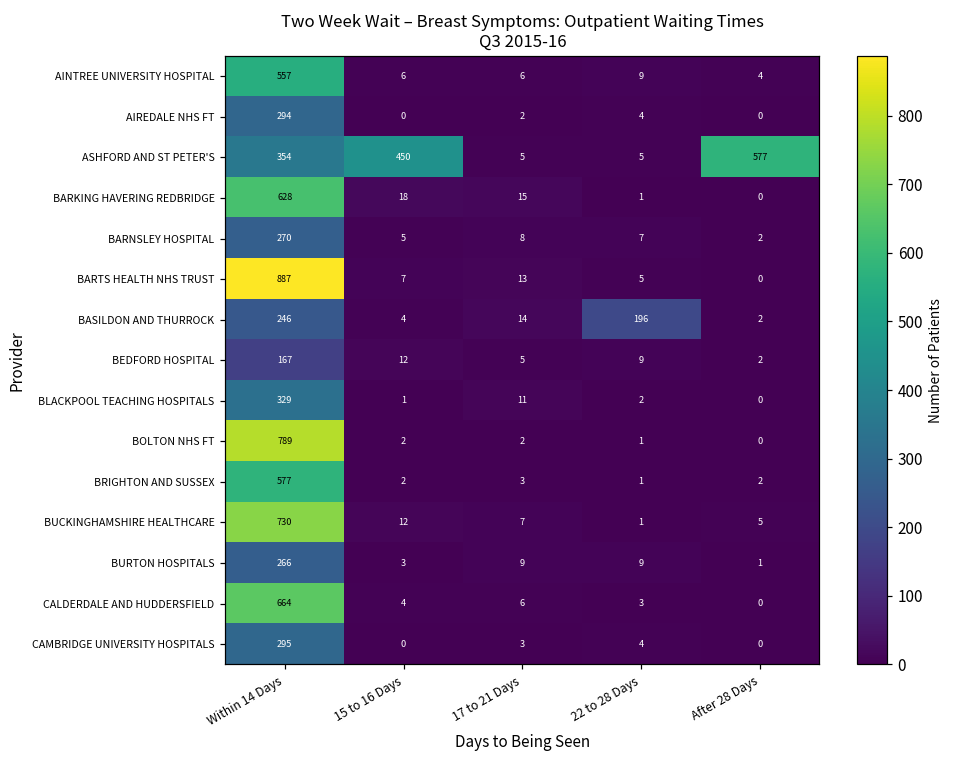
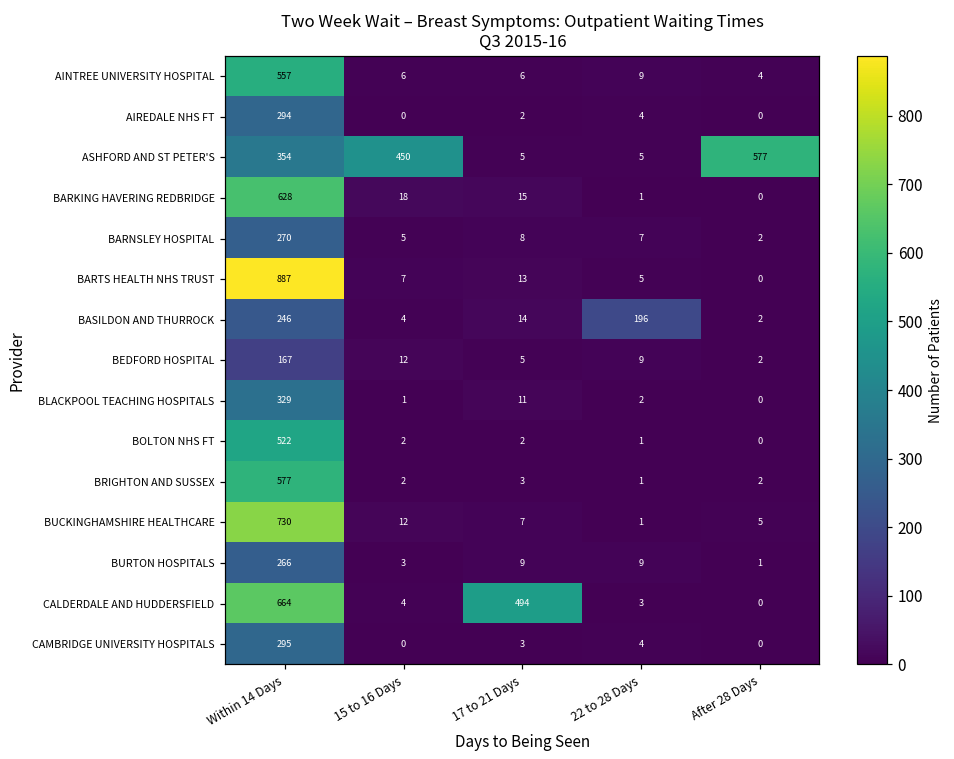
  {
    "AINTREE UNIVERSITY HOSPITAL": {
      "Within 14 Days": 557,
      "15 to 16 Days": 6,
      "17 to 21 Days": 6,
      "22 to 28 Days": 9,
      "After 28 Days": 4
    },
    "AIREDALE NHS FT": {
      "Within 14 Days": 294,
      "15 to 16 Days": 0,
      "17 to 21 Days": 2,
      "22 to 28 Days": 4,
      "After 28 Days": 0
    },
    "ASHFORD AND ST PETER'S": {
      "Within 14 Days": 354,
      "15 to 16 Days": 450,
      "17 to 21 Days": 5,
      "22 to 28 Days": 5,
      "After 28 Days": 577
    },
    "BARKING HAVERING REDBRIDGE": {
      "Within 14 Days": 628,
      "15 to 16 Days": 18,
      "17 to 21 Days": 15,
      "22 to 28 Days": 1,
      "After 28 Days": 0
    },
    "BARNSLEY HOSPITAL": {
      "Within 14 Days": 270,
      "15 to 16 Days": 5,
      "17 to 21 Days": 8,
      "22 to 28 Days": 7,
      "After 28 Days": 2
    },
    "BARTS HEALTH NHS TRUST": {
      "Within 14 Days": 887,
      "15 to 16 Days": 7,
      "17 to 21 Days": 13,
      "22 to 28 Days": 5,
      "After 28 Days": 0
    },
    "BASILDON AND THURROCK": {
      "Within 14 Days": 246,
      "15 to 16 Days": 4,
      "17 to 21 Days": 14,
      "22 to 28 Days": 196,
      "After 28 Days": 2
    },
    "BEDFORD HOSPITAL": {
      "Within 14 Days": 167,
      "15 to 16 Days": 12,
      "17 to 21 Days": 5,
      "22 to 28 Days": 9,
      "After 28 Days": 2
    },
    "BLACKPOOL TEACHING HOSPITALS": {
      "Within 14 Days": 329,
      "15 to 16 Days": 1,
      "17 to 21 Days": 11,
      "22 to 28 Days": 2,
      "After 28 Days": 0
    },
    "BOLTON NHS FT": {
-     "Within 14 Days": 789,
+     "Within 14 Days": 522,
      "15 to 16 Days": 2,
      "17 to 21 Days": 2,
      "22 to 28 Days": 1,
      "After 28 Days": 0
    },
    "BRIGHTON AND SUSSEX": {
      "Within 14 Days": 577,
      "15 to 16 Days": 2,
      "17 to 21 Days": 3,
      "22 to 28 Days": 1,
      "After 28 Days": 2
    },
    "BUCKINGHAMSHIRE HEALTHCARE": {
      "Within 14 Days": 730,
      "15 to 16 Days": 12,
      "17 to 21 Days": 7,
      "22 to 28 Days": 1,
      "After 28 Days": 5
    },
    "BURTON HOSPITALS": {
      "Within 14 Days": 266,
      "15 to 16 Days": 3,
      "17 to 21 Days": 9,
      "22 to 28 Days": 9,
      "After 28 Days": 1
    },
    "CALDERDALE AND HUDDERSFIELD": {
      "Within 14 Days": 664,
      "15 to 16 Days": 4,
-     "17 to 21 Days": 6,
+     "17 to 21 Days": 494,
      "22 to 28 Days": 3,
      "After 28 Days": 0
    },
    "CAMBRIDGE UNIVERSITY HOSPITALS": {
      "Within 14 Days": 295,
      "15 to 16 Days": 0,
      "17 to 21 Days": 3,
      "22 to 28 Days": 4,
      "After 28 Days": 0
    }
  }
